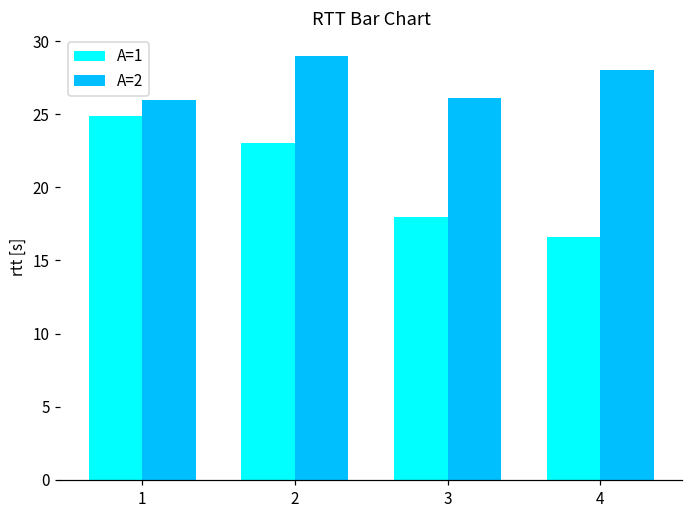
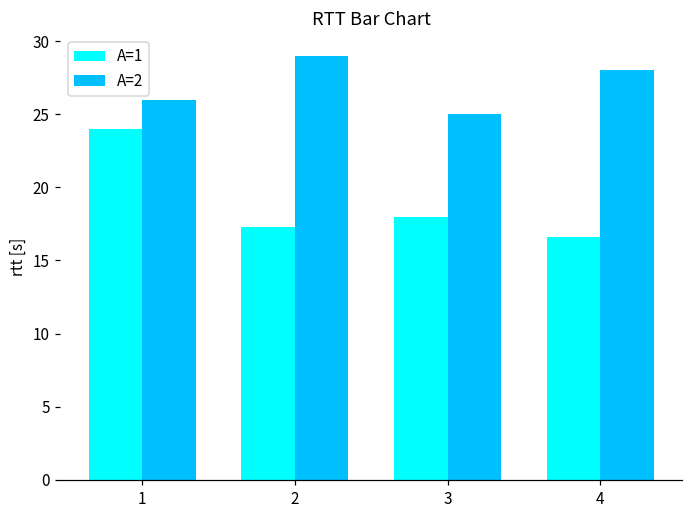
  {
    "A=1": {
-     "1": 24.9,
-     "2": 23.0,
+     "1": 24.0,
+     "2": 17.3,
      "3": 18.0,
      "4": 16.6
    },
    "A=2": {
      "1": 26.0,
      "2": 29.0,
-     "3": 26.1,
+     "3": 25.0,
      "4": 28.0
    }
  }
